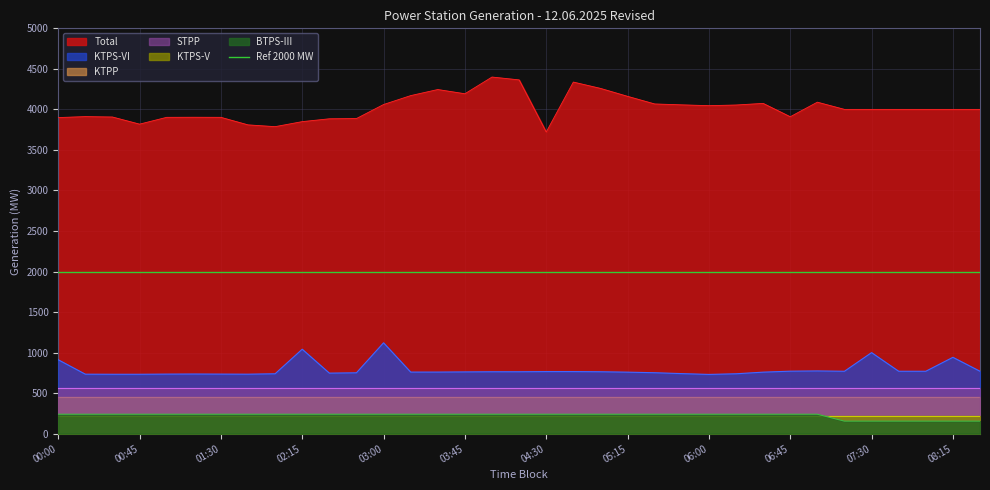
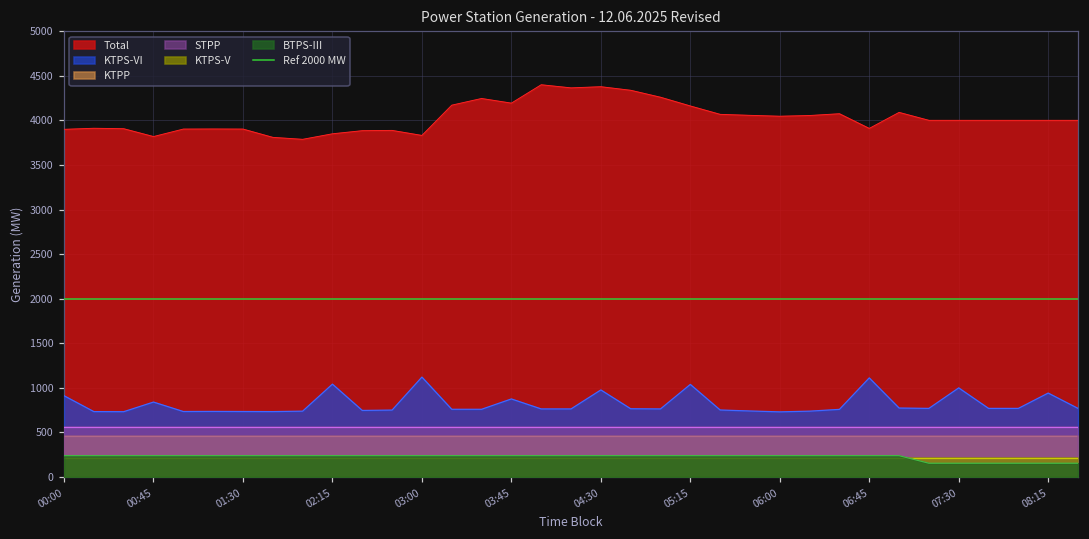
  {
    "Total": {
      "00:00": 3900,
      "00:45": 3800,
      "01:30": 3900,
      "02:15": 3800,
-     "03:00": 4100,
+     "03:00": 3800,
      "03:45": 4200,
-     "04:30": 3700,
+     "04:30": 4400,
      "05:15": 4200,
      "06:00": 4000,
      "06:45": 3900,
      "07:30": 4000,
      "08:15": 4000
    },
    "KTPS-VI": {
      "00:00": 900,
-     "00:45": 700,
+     "00:45": 800,
      "01:30": 700,
      "02:15": 1000,
      "03:00": 1100,
-     "03:45": 800,
-     "04:30": 800,
-     "05:15": 800,
+     "03:45": 900,
+     "04:30": 1000,
+     "05:15": 1000,
      "06:00": 700,
-     "06:45": 800,
+     "06:45": 1100,
      "07:30": 1000,
      "08:15": 900
    },
    "KTPP": {
      "00:00": 500,
      "00:45": 500,
      "01:30": 500,
      "02:15": 500,
      "03:00": 500,
      "03:45": 500,
      "04:30": 500,
      "05:15": 500,
      "06:00": 500,
      "06:45": 500,
      "07:30": 500,
      "08:15": 500
    },
    "STPP": {
      "00:00": 600,
      "00:45": 600,
      "01:30": 600,
      "02:15": 600,
      "03:00": 600,
      "03:45": 600,
      "04:30": 600,
      "05:15": 600,
      "06:00": 600,
      "06:45": 600,
      "07:30": 600,
      "08:15": 600
    },
    "KTPS-V": {
      "07:30": 200,
      "08:15": 200
    },
    "BTPS-III": {
      "07:30": 200,
      "08:15": 200
    }
  }
